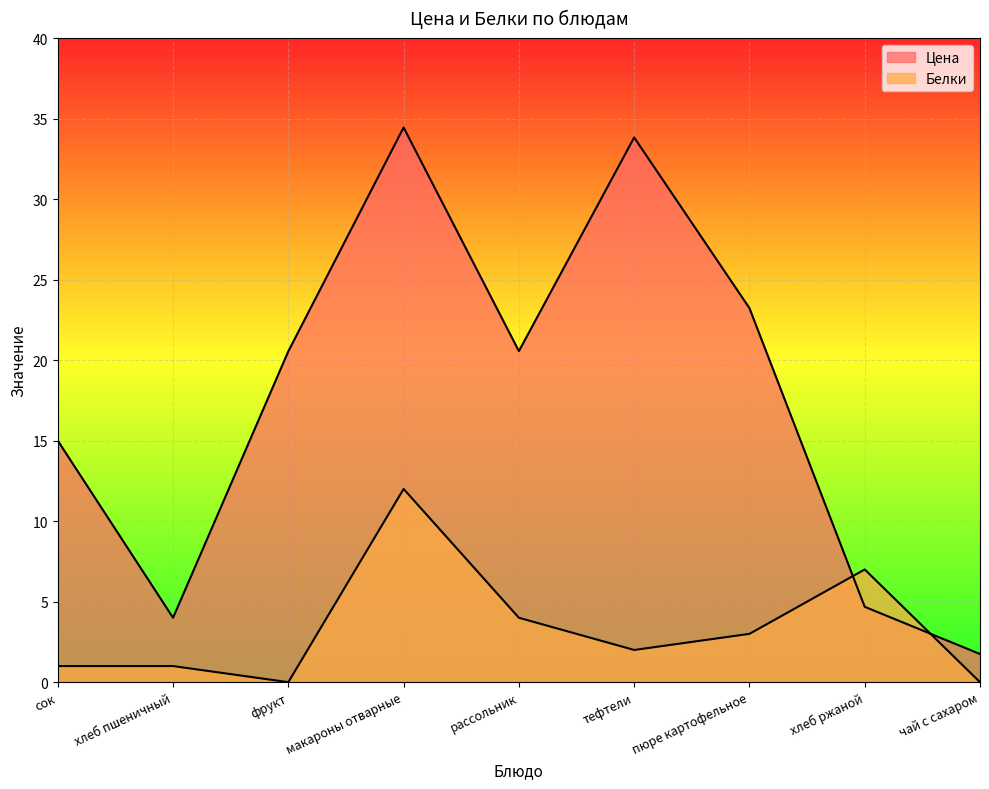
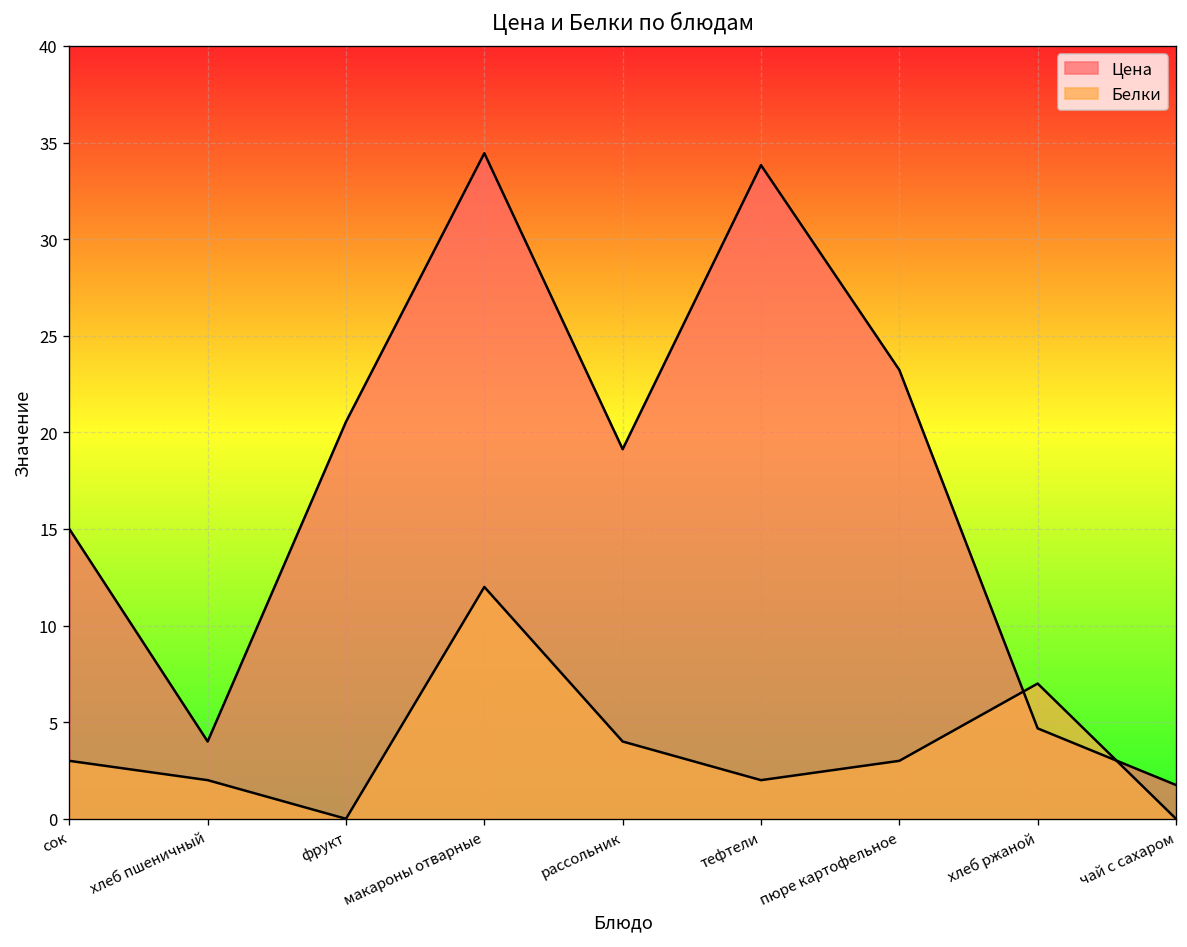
  {
    "Цена": {
      "сок": 15.0,
      "хлеб пшеничный": 4.0,
      "фрукт": 20.6,
      "макароны отварные": 34.5,
-     "рассольник": 20.6,
+     "рассольник": 19.1,
      "тефтели": 33.8,
      "пюре картофельное": 23.2,
      "хлеб ржаной": 4.7,
      "чай с сахаром": 1.8
    },
    "Белки": {
-     "сок": 1,
-     "хлеб пшеничный": 1,
+     "сок": 3,
+     "хлеб пшеничный": 2,
      "фрукт": 0,
      "макароны отварные": 12,
      "рассольник": 4,
      "тефтели": 2,
      "пюре картофельное": 3,
      "хлеб ржаной": 7,
      "чай с сахаром": 0
    }
  }
